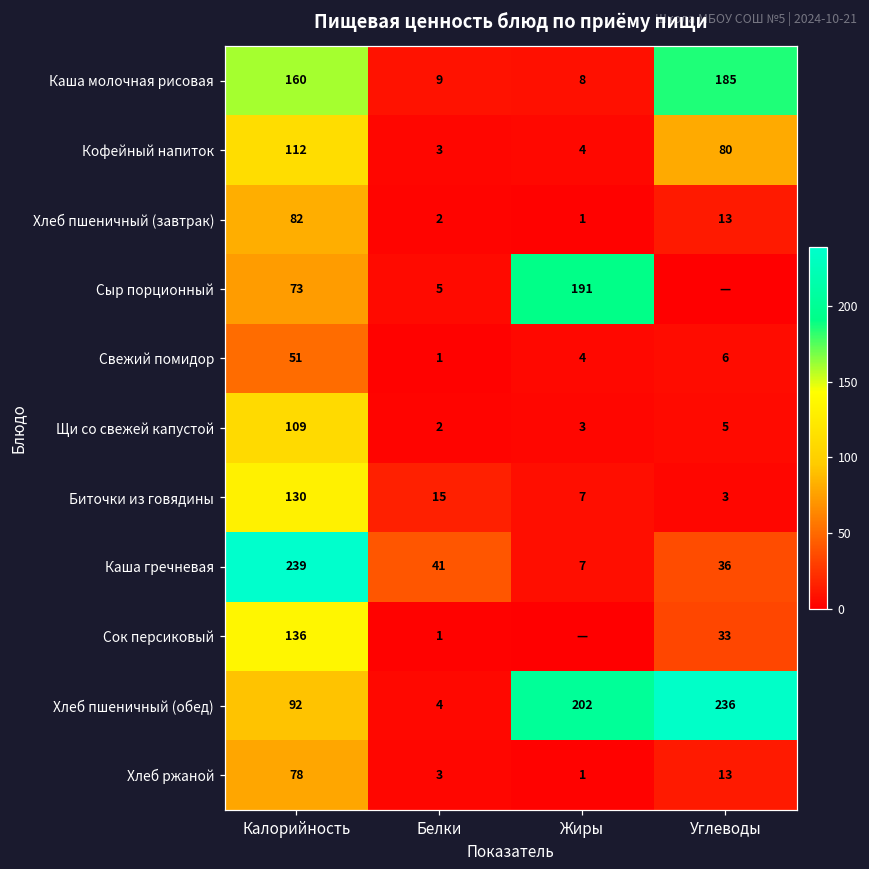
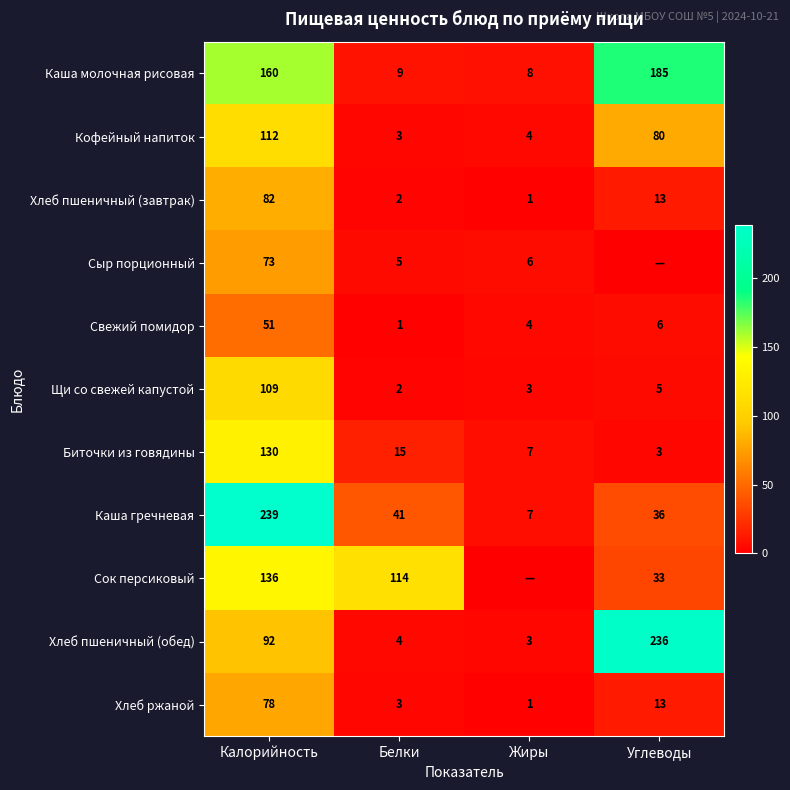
  {
    "Каша молочная рисовая": {
      "Калорийность": 160,
      "Белки": 9,
      "Жиры": 8,
      "Углеводы": 185
    },
    "Кофейный напиток": {
      "Калорийность": 112,
      "Белки": 3,
      "Жиры": 4,
      "Углеводы": 80
    },
    "Хлеб пшеничный (завтрак)": {
      "Калорийность": 82,
      "Белки": 2,
      "Жиры": 1,
      "Углеводы": 13
    },
    "Сыр порционный": {
      "Калорийность": 73,
      "Белки": 5,
-     "Жиры": 191
+     "Жиры": 6
    },
    "Свежий помидор": {
      "Калорийность": 51,
      "Белки": 1,
      "Жиры": 4,
      "Углеводы": 6
    },
    "Щи со свежей капустой": {
      "Калорийность": 109,
      "Белки": 2,
      "Жиры": 3,
      "Углеводы": 5
    },
    "Биточки из говядины": {
      "Калорийность": 130,
      "Белки": 15,
      "Жиры": 7,
      "Углеводы": 3
    },
    "Каша гречневая": {
      "Калорийность": 239,
      "Белки": 41,
      "Жиры": 7,
      "Углеводы": 36
    },
    "Сок персиковый": {
      "Калорийность": 136,
-     "Белки": 1,
+     "Белки": 114,
      "Углеводы": 33
    },
    "Хлеб пшеничный (обед)": {
      "Калорийность": 92,
      "Белки": 4,
-     "Жиры": 202,
+     "Жиры": 3,
      "Углеводы": 236
    },
    "Хлеб ржаной": {
      "Калорийность": 78,
      "Белки": 3,
      "Жиры": 1,
      "Углеводы": 13
    }
  }
